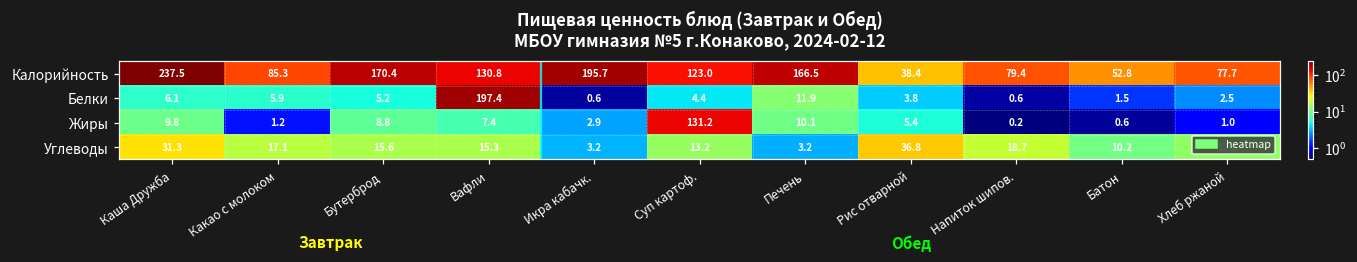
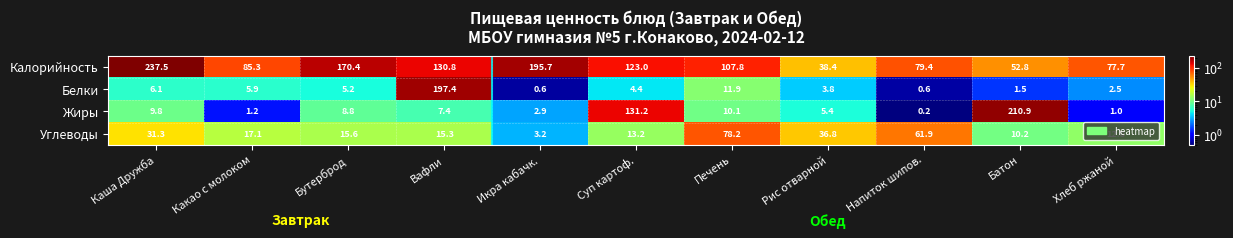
  {
    "Калорийность": {
      "Каша Дружба": 237.5,
      "Какао с молоком": 85.3,
      "Бутерброд": 170.4,
      "Вафли": 130.8,
      "Икра кабачк.": 195.7,
      "Суп картоф.": 123.0,
-     "Печень": 166.5,
+     "Печень": 107.8,
      "Рис отварной": 38.4,
      "Напиток шипов.": 79.4,
      "Батон": 52.8,
      "Хлеб ржаной": 77.7
    },
    "Белки": {
      "Каша Дружба": 6.1,
      "Какао с молоком": 5.9,
      "Бутерброд": 5.2,
      "Вафли": 197.4,
      "Икра кабачк.": 0.6,
      "Суп картоф.": 4.4,
      "Печень": 11.9,
      "Рис отварной": 3.8,
      "Напиток шипов.": 0.6,
      "Батон": 1.5,
      "Хлеб ржаной": 2.5
    },
    "Жиры": {
      "Каша Дружба": 9.8,
      "Какао с молоком": 1.2,
      "Бутерброд": 8.8,
      "Вафли": 7.4,
      "Икра кабачк.": 2.9,
      "Суп картоф.": 131.2,
      "Печень": 10.1,
      "Рис отварной": 5.4,
      "Напиток шипов.": 0.2,
-     "Батон": 0.6,
+     "Батон": 210.9,
      "Хлеб ржаной": 1.0
    },
    "Углеводы": {
      "Каша Дружба": 31.3,
      "Какао с молоком": 17.1,
      "Бутерброд": 15.6,
      "Вафли": 15.3,
      "Икра кабачк.": 3.2,
      "Суп картоф.": 13.2,
-     "Печень": 3.2,
+     "Печень": 78.2,
      "Рис отварной": 36.8,
-     "Напиток шипов.": 18.7,
+     "Напиток шипов.": 61.9,
      "Батон": 10.2
    }
  }
